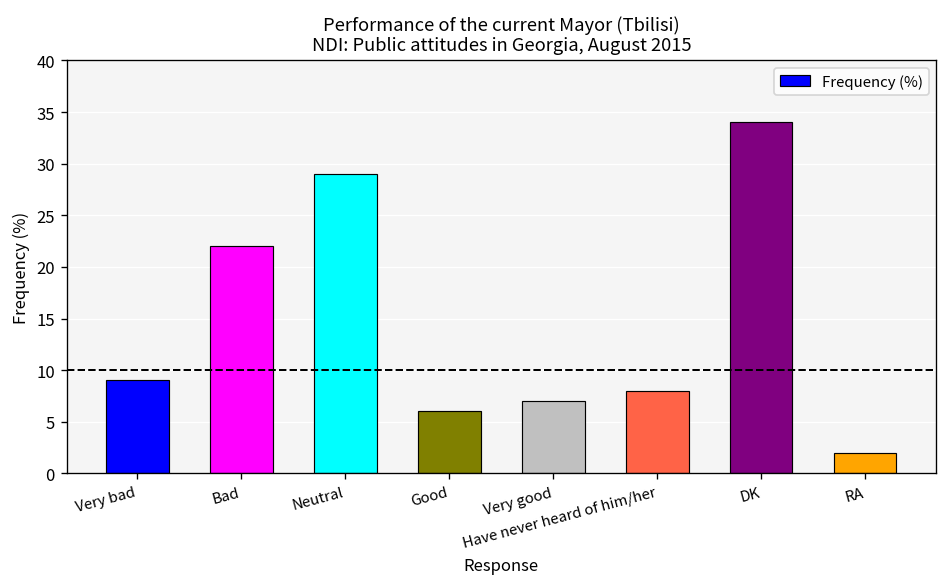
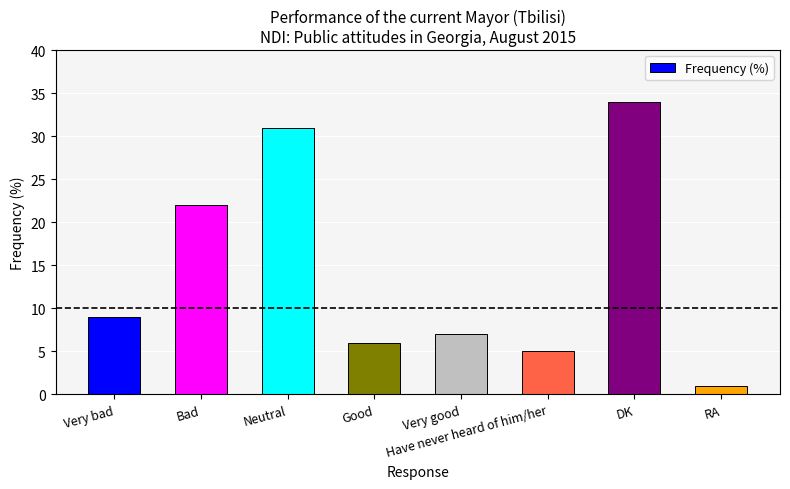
  {
    "Very bad": 9,
    "Bad": 22,
-   "Neutral": 29,
+   "Neutral": 31,
    "Good": 6,
    "Very good": 7,
-   "Have never heard of him/her": 8,
+   "Have never heard of him/her": 5,
    "DK": 34,
-   "RA": 2
+   "RA": 1
  }
